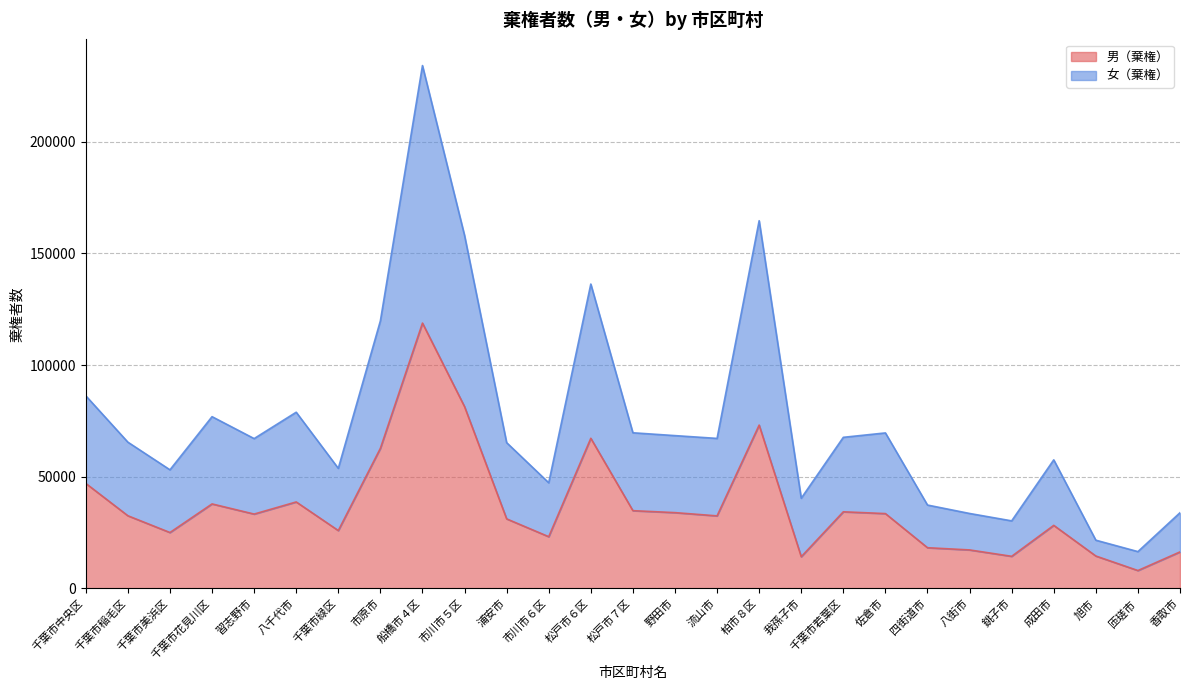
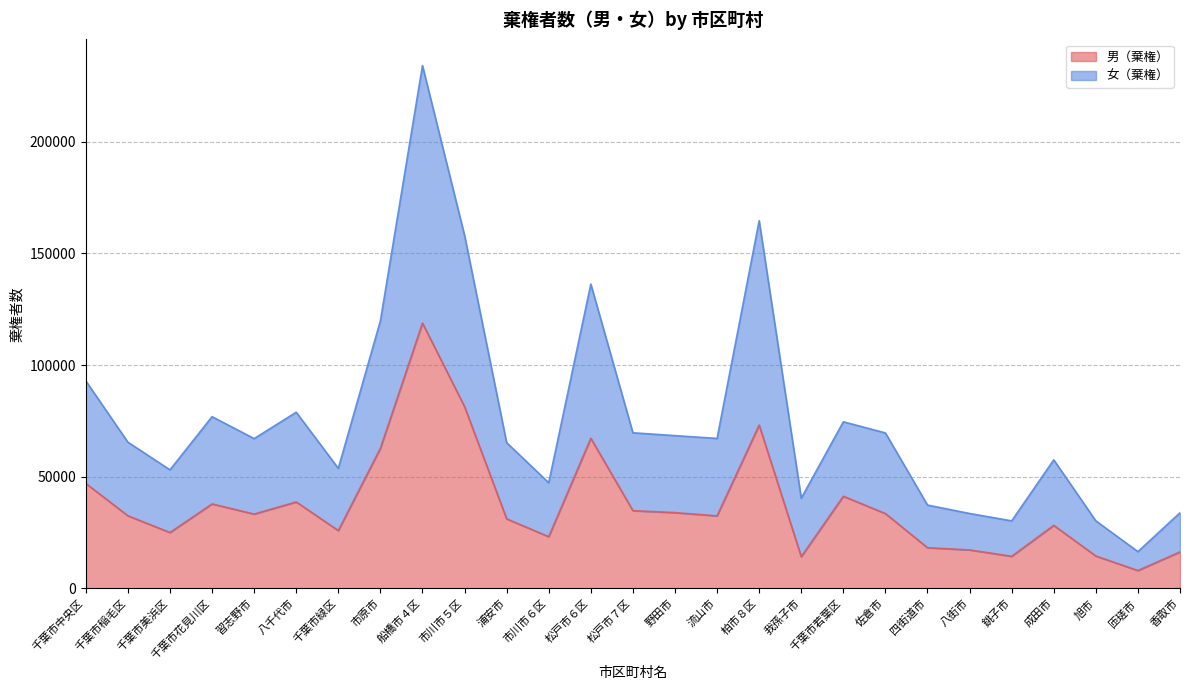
  {
    "男（棄権）": {
      "千葉市中央区": 47000,
      "千葉市稲毛区": 33000,
      "千葉市美浜区": 25000,
      "千葉市花見川区": 38000,
      "習志野市": 33000,
      "八千代市": 39000,
      "千葉市緑区": 26000,
      "市原市": 63000,
      "船橋市４区": 119000,
      "市川市５区": 81000,
      "浦安市": 31000,
      "市川市６区": 23000,
      "松戸市６区": 67000,
      "松戸市７区": 35000,
      "野田市": 34000,
      "流山市": 32000,
      "柏市８区": 73000,
      "我孫子市": 14000,
-     "千葉市若葉区": 34000,
+     "千葉市若葉区": 41000,
      "佐倉市": 33000,
      "四街道市": 18000,
      "八街市": 17000,
      "銚子市": 14000,
      "成田市": 28000,
      "旭市": 14000,
      "匝瑳市": 8000,
      "香取市": 16000
    },
    "女（棄権）": {
-     "千葉市中央区": 39000,
+     "千葉市中央区": 46000,
      "千葉市稲毛区": 33000,
      "千葉市美浜区": 28000,
      "千葉市花見川区": 39000,
      "習志野市": 34000,
      "八千代市": 40000,
      "千葉市緑区": 28000,
      "市原市": 57000,
      "船橋市４区": 115000,
      "市川市５区": 77000,
      "浦安市": 34000,
      "市川市６区": 24000,
      "松戸市６区": 69000,
      "松戸市７区": 35000,
      "野田市": 34000,
      "流山市": 35000,
      "柏市８区": 92000,
      "我孫子市": 26000,
      "千葉市若葉区": 33000,
      "佐倉市": 36000,
      "四街道市": 19000,
      "八街市": 16000,
      "銚子市": 16000,
      "成田市": 29000,
-     "旭市": 7000,
+     "旭市": 16000,
      "匝瑳市": 8000,
      "香取市": 18000
    }
  }
